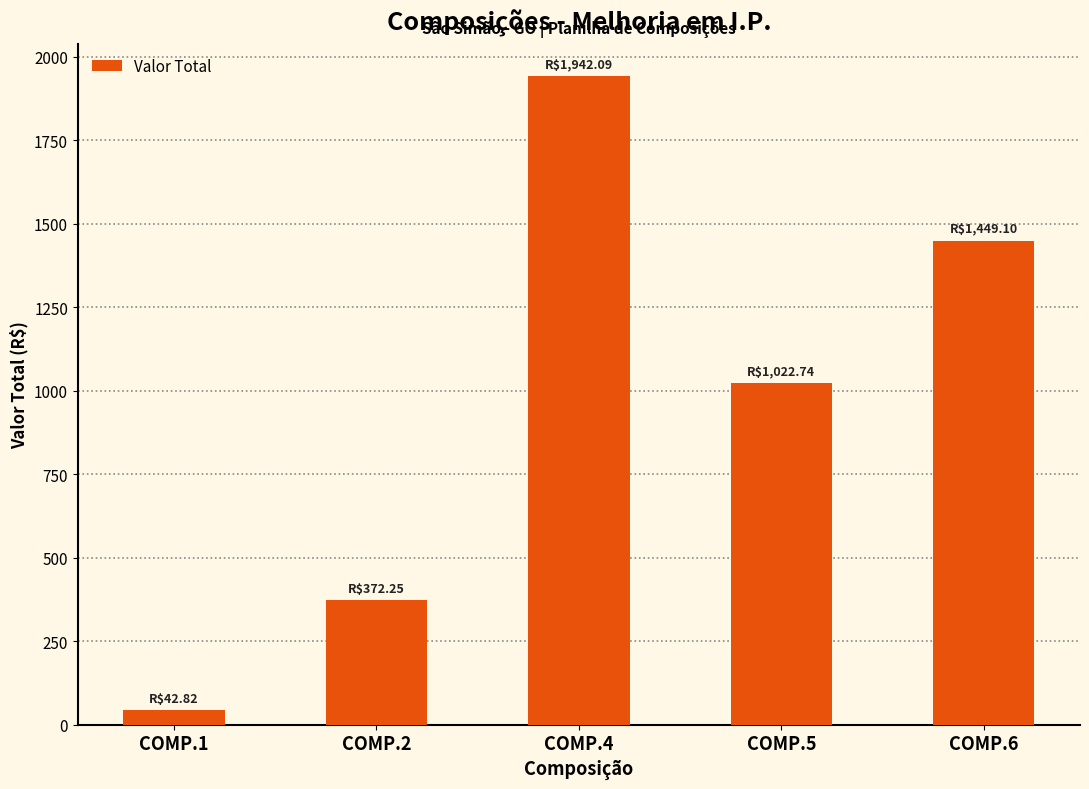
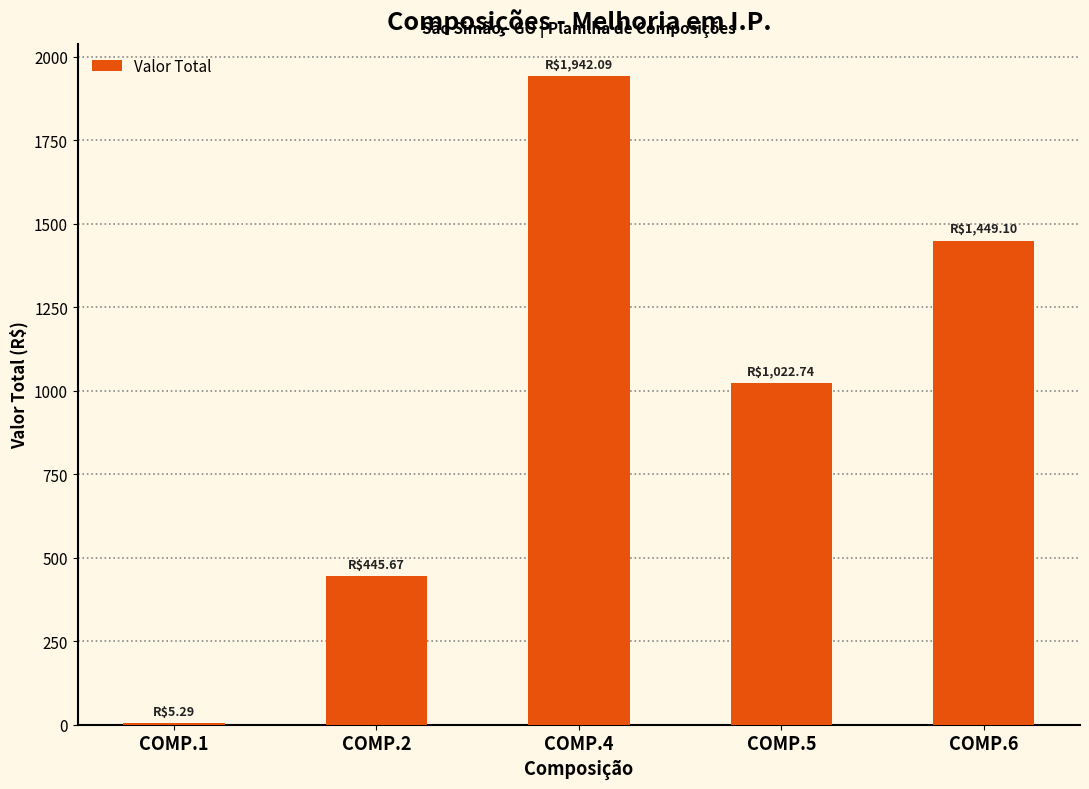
  {
-   "COMP.1": "$42.82",
-   "COMP.2": "$372.25",
+   "COMP.1": "$5.29",
+   "COMP.2": "$445.67",
    "COMP.4": "$1,942.09",
    "COMP.5": "$1,022.74",
    "COMP.6": "$1,449.10"
  }
